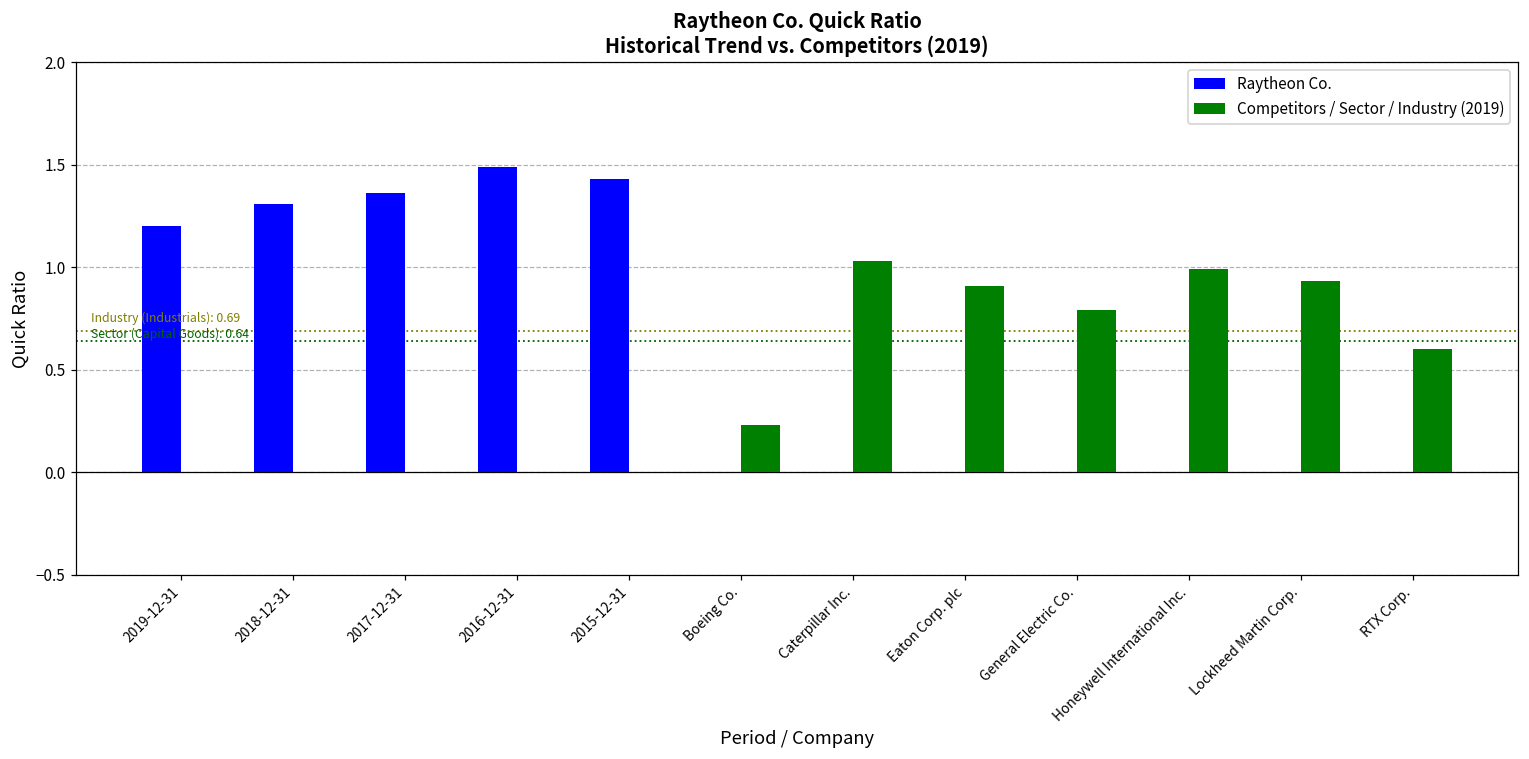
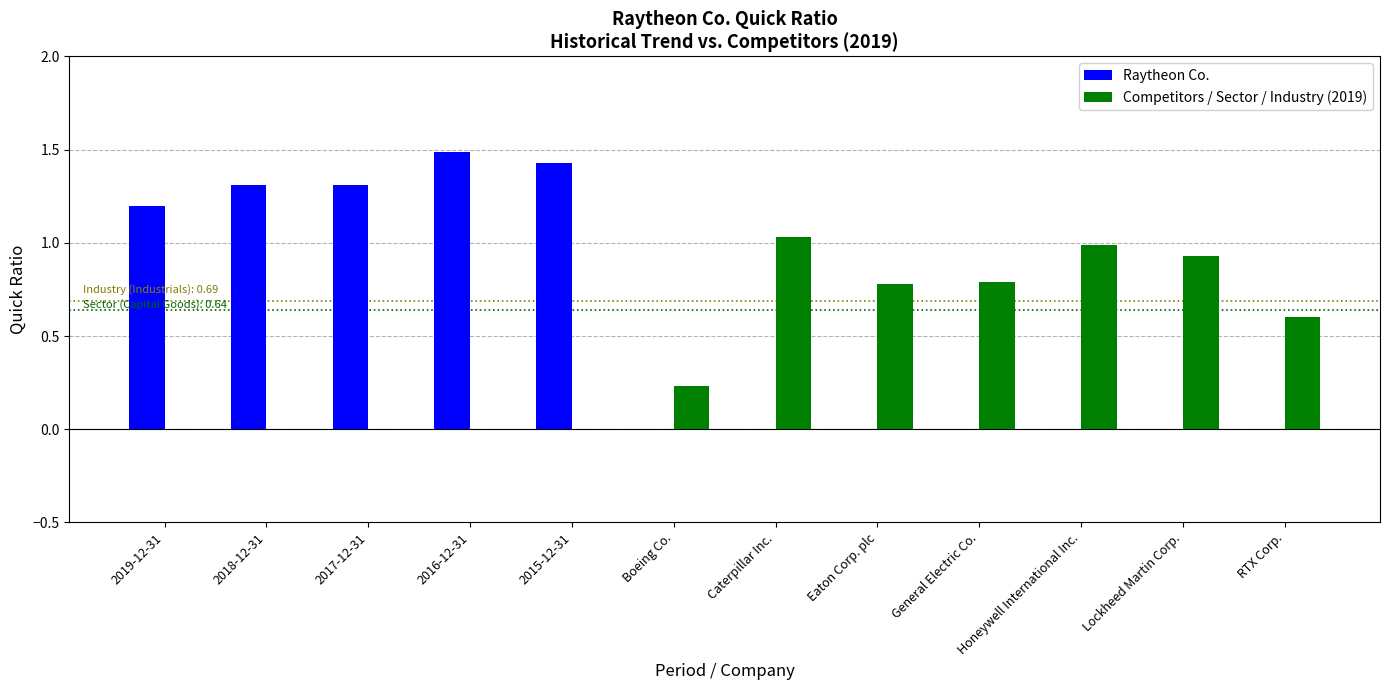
  {
    "Raytheon Co.": {
      "2018-12-31": 1.31,
-     "2017-12-31": 1.36,
+     "2017-12-31": 1.31,
      "2016-12-31": 1.49,
      "2015-12-31": 1.43,
      "Boeing Co.": 0.00,
      "Caterpillar Inc.": 0.00,
      "Eaton Corp. plc": 0.00,
      "General Electric Co.": 0.00,
      "Honeywell International Inc.": 0.00,
      "Lockheed Martin Corp.": 0.00,
      "RTX Corp.": 0.00
    },
    "Competitors / Sector / Industry (2019)": {
      "2019-12-31": 0.00,
      "2018-12-31": 0.00,
      "2017-12-31": 0.00,
      "2016-12-31": 0.00,
      "2015-12-31": 0.00,
      "Boeing Co.": 0.23,
      "Caterpillar Inc.": 1.03,
-     "Eaton Corp. plc": 0.91,
+     "Eaton Corp. plc": 0.78,
      "General Electric Co.": 0.79,
      "Honeywell International Inc.": 0.99,
      "Lockheed Martin Corp.": 0.93,
      "RTX Corp.": 0.60
    }
  }
